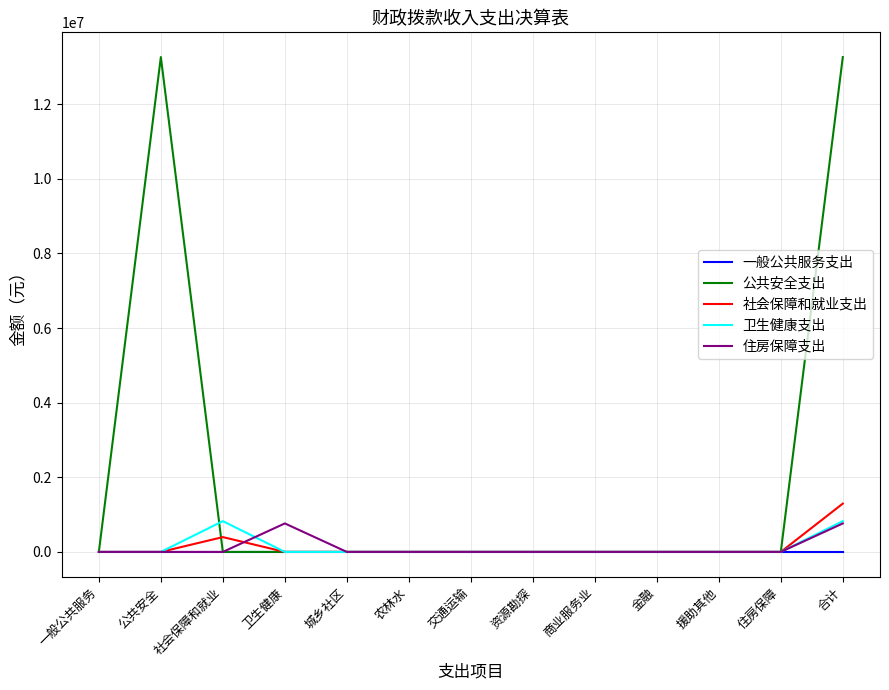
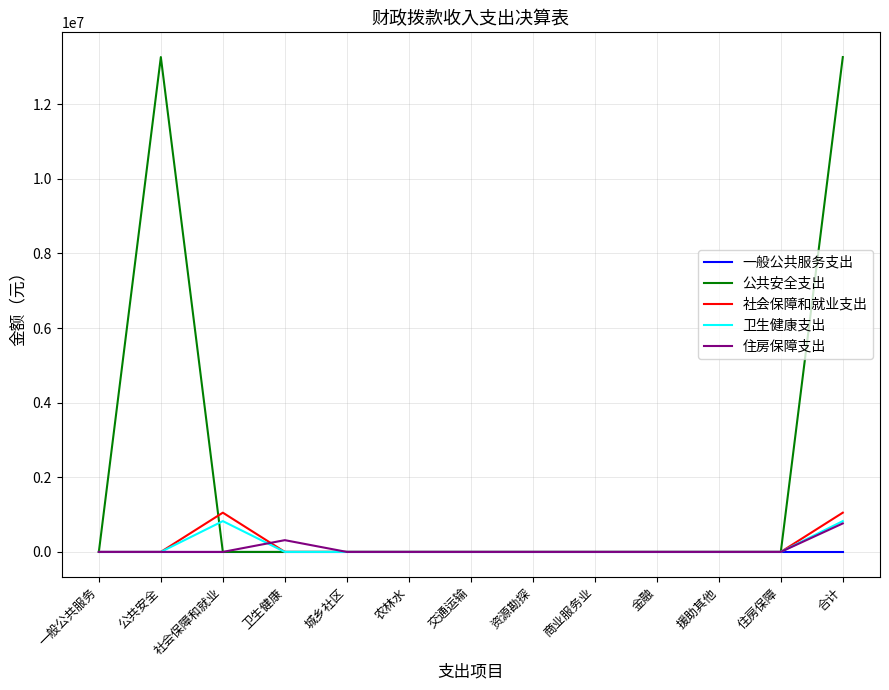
  {
    "一般公共服务支出": {
      "合计": 0
    },
    "公共安全支出": {
      "公共安全": 13300000,
      "合计": 13300000
    },
    "社会保障和就业支出": {
-     "社会保障和就业": 400000,
-     "合计": 1300000
+     "社会保障和就业": 1100000,
+     "合计": 1100000
    },
    "卫生健康支出": {
      "社会保障和就业": 800000
    },
    "住房保障支出": {
-     "卫生健康": 800000
+     "卫生健康": 300000
    }
  }
